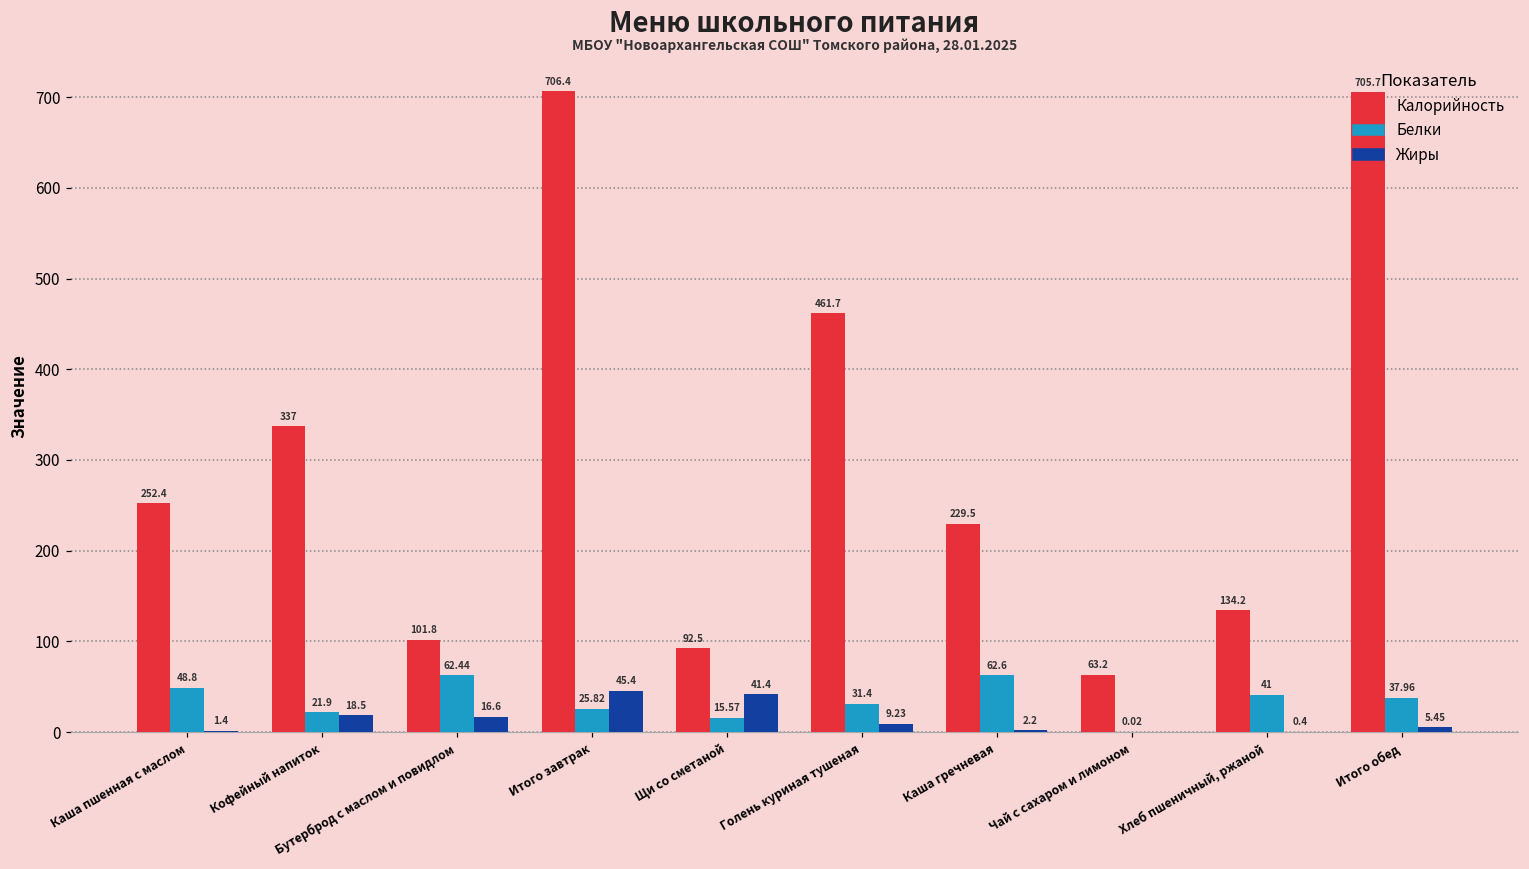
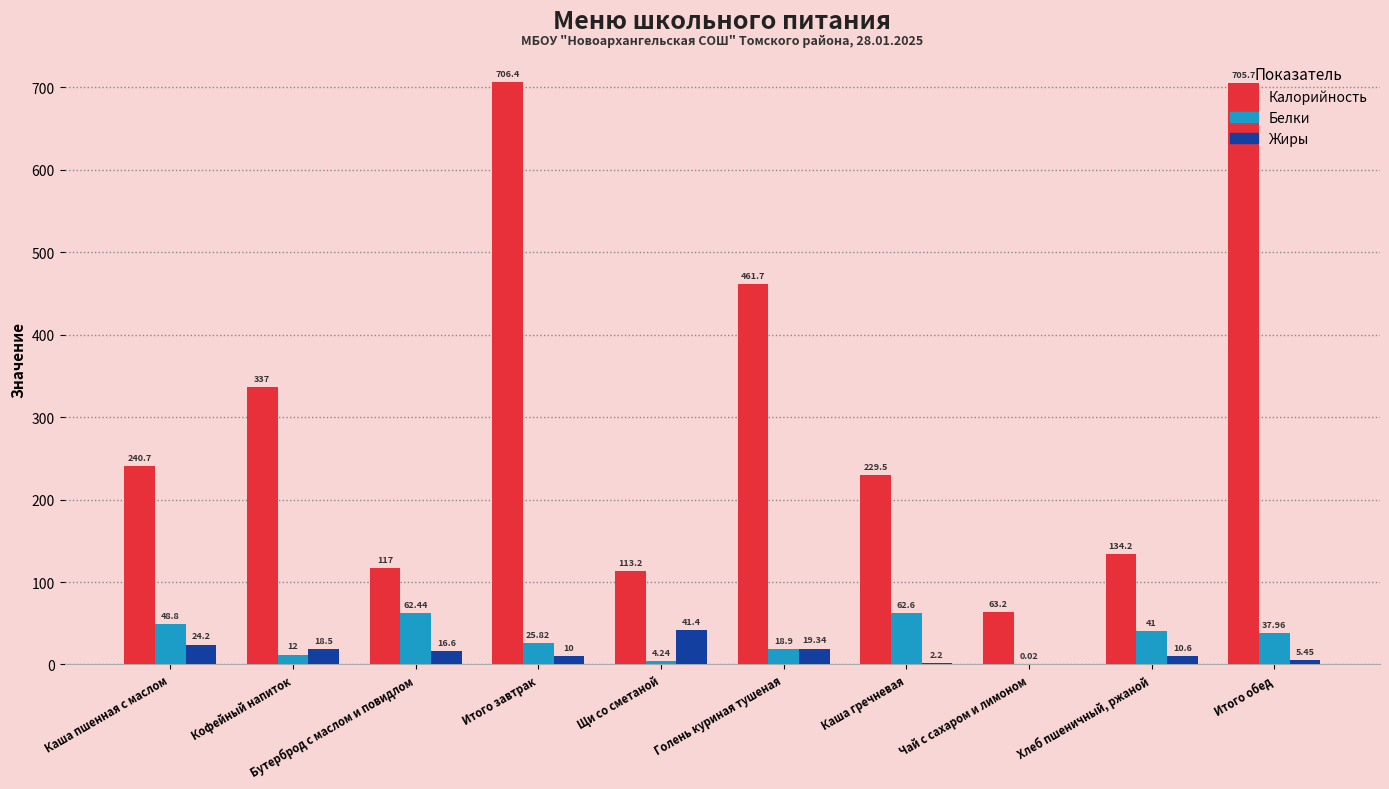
  {
    "Калорийность": {
-     "Каша пшенная с маслом": 252.4,
+     "Каша пшенная с маслом": 240.7,
      "Кофейный напиток": 337,
-     "Бутерброд с маслом и повидлом": 101.8,
+     "Бутерброд с маслом и повидлом": 117,
      "Итого завтрак": 706.4,
-     "Щи со сметаной": 92.5,
+     "Щи со сметаной": 113.2,
      "Голень куриная тушеная": 461.7,
      "Каша гречневая": 229.5,
      "Чай с сахаром и лимоном": 63.2,
      "Хлеб пшеничный, ржаной": 134.2,
      "Итого обед": 705.7
    },
    "Белки": {
      "Каша пшенная с маслом": 48.8,
-     "Кофейный напиток": 21.9,
+     "Кофейный напиток": 12,
      "Бутерброд с маслом и повидлом": 62.44,
      "Итого завтрак": 25.82,
-     "Щи со сметаной": 15.57,
-     "Голень куриная тушеная": 31.4,
+     "Щи со сметаной": 4.24,
+     "Голень куриная тушеная": 18.9,
      "Каша гречневая": 62.6,
      "Чай с сахаром и лимоном": 0.02,
      "Хлеб пшеничный, ржаной": 41,
      "Итого обед": 37.96
    },
    "Жиры": {
-     "Каша пшенная с маслом": 1.4,
+     "Каша пшенная с маслом": 24.2,
      "Кофейный напиток": 18.5,
      "Бутерброд с маслом и повидлом": 16.6,
-     "Итого завтрак": 45.4,
+     "Итого завтрак": 10,
      "Щи со сметаной": 41.4,
-     "Голень куриная тушеная": 9.23,
+     "Голень куриная тушеная": 19.34,
      "Каша гречневая": 2.2,
-     "Хлеб пшеничный, ржаной": 0.4,
+     "Хлеб пшеничный, ржаной": 10.6,
      "Итого обед": 5.45
    }
  }
